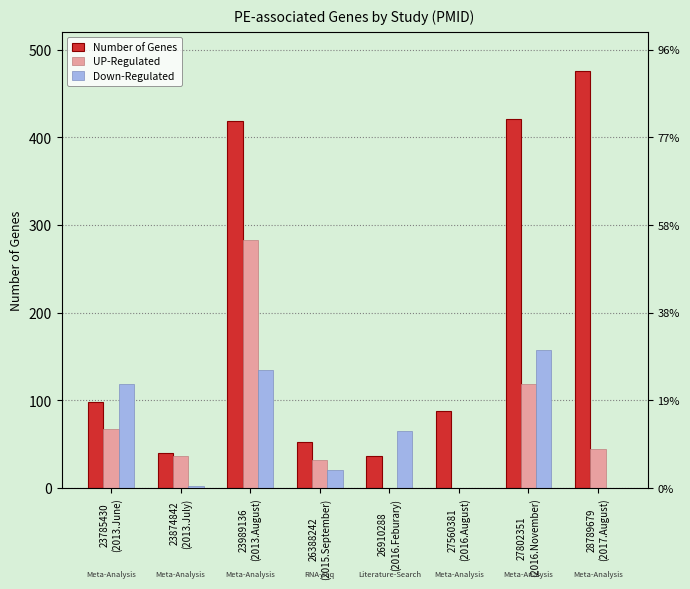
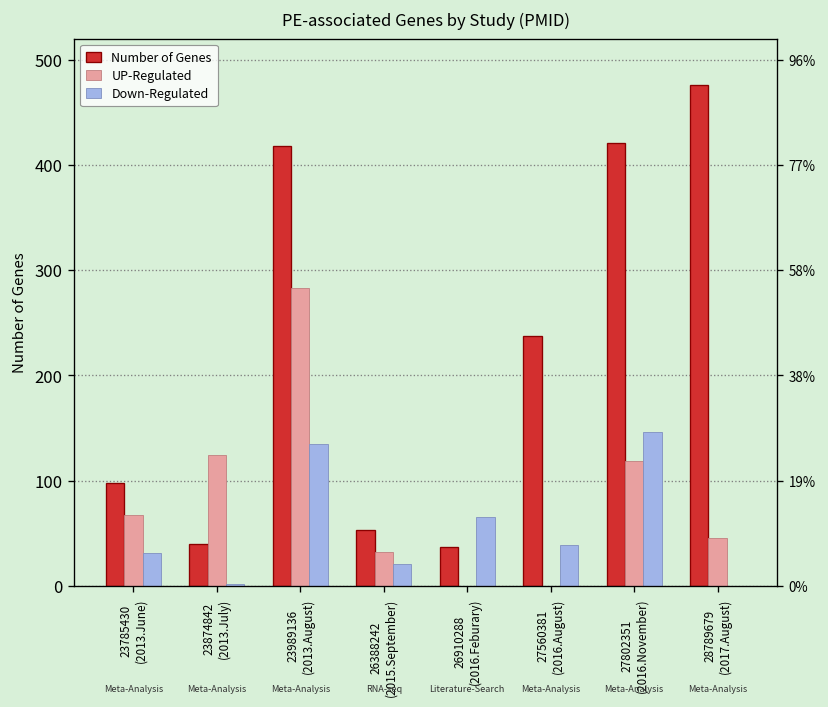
  {
    "Number of Genes": {
      "23785430 (2013.June)": 100,
      "23874842 (2013.July)": 40,
      "23989136 (2013.August)": 420,
      "26388242 (2015.September)": 50,
      "26910288 (2016.Feburary)": 40,
-     "27560381 (2016.August)": 90,
+     "27560381 (2016.August)": 240,
      "27802351 (2016.November)": 420,
      "28789679 (2017.August)": 480
    },
    "UP-Regulated": {
      "23785430 (2013.June)": 70,
-     "23874842 (2013.July)": 40,
+     "23874842 (2013.July)": 120,
      "23989136 (2013.August)": 280,
      "26388242 (2015.September)": 30,
      "26910288 (2016.Feburary)": 0,
      "27560381 (2016.August)": 0,
      "27802351 (2016.November)": 120,
      "28789679 (2017.August)": 50
    },
    "Down-Regulated": {
-     "23785430 (2013.June)": 120,
+     "23785430 (2013.June)": 30,
      "23989136 (2013.August)": 140,
      "26388242 (2015.September)": 20,
      "26910288 (2016.Feburary)": 70,
-     "27560381 (2016.August)": 0,
-     "27802351 (2016.November)": 160,
+     "27560381 (2016.August)": 40,
+     "27802351 (2016.November)": 150,
      "28789679 (2017.August)": 0
    }
  }
